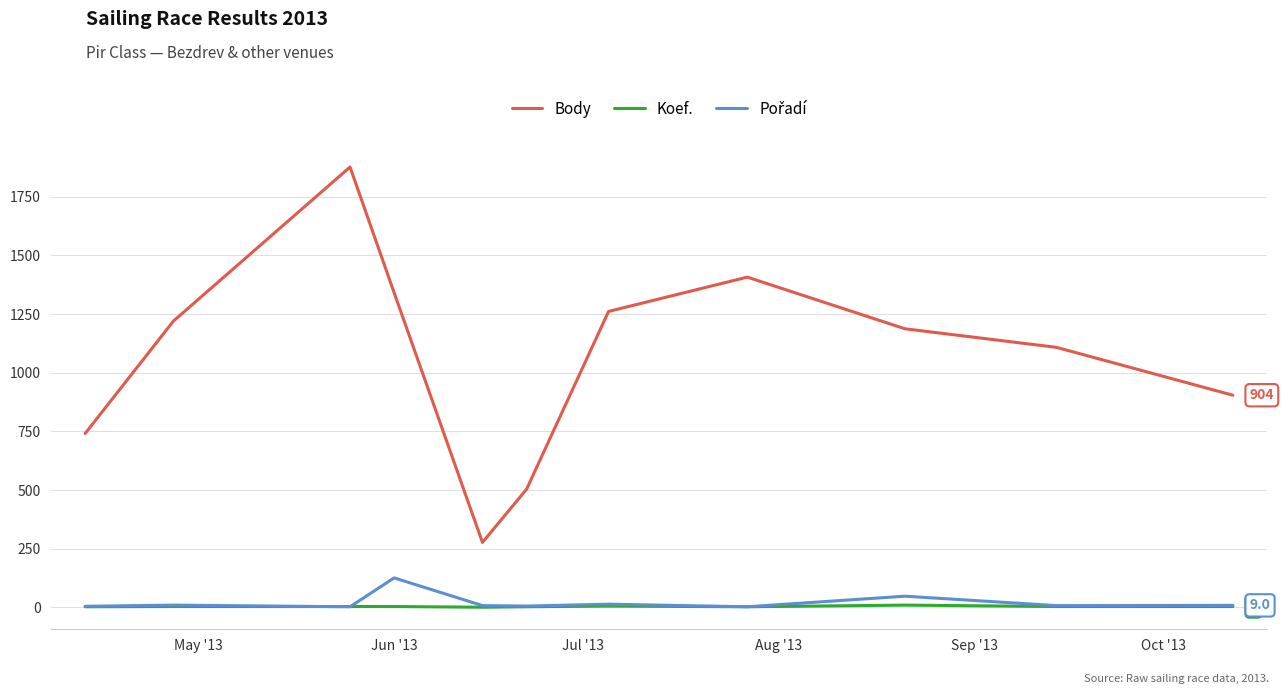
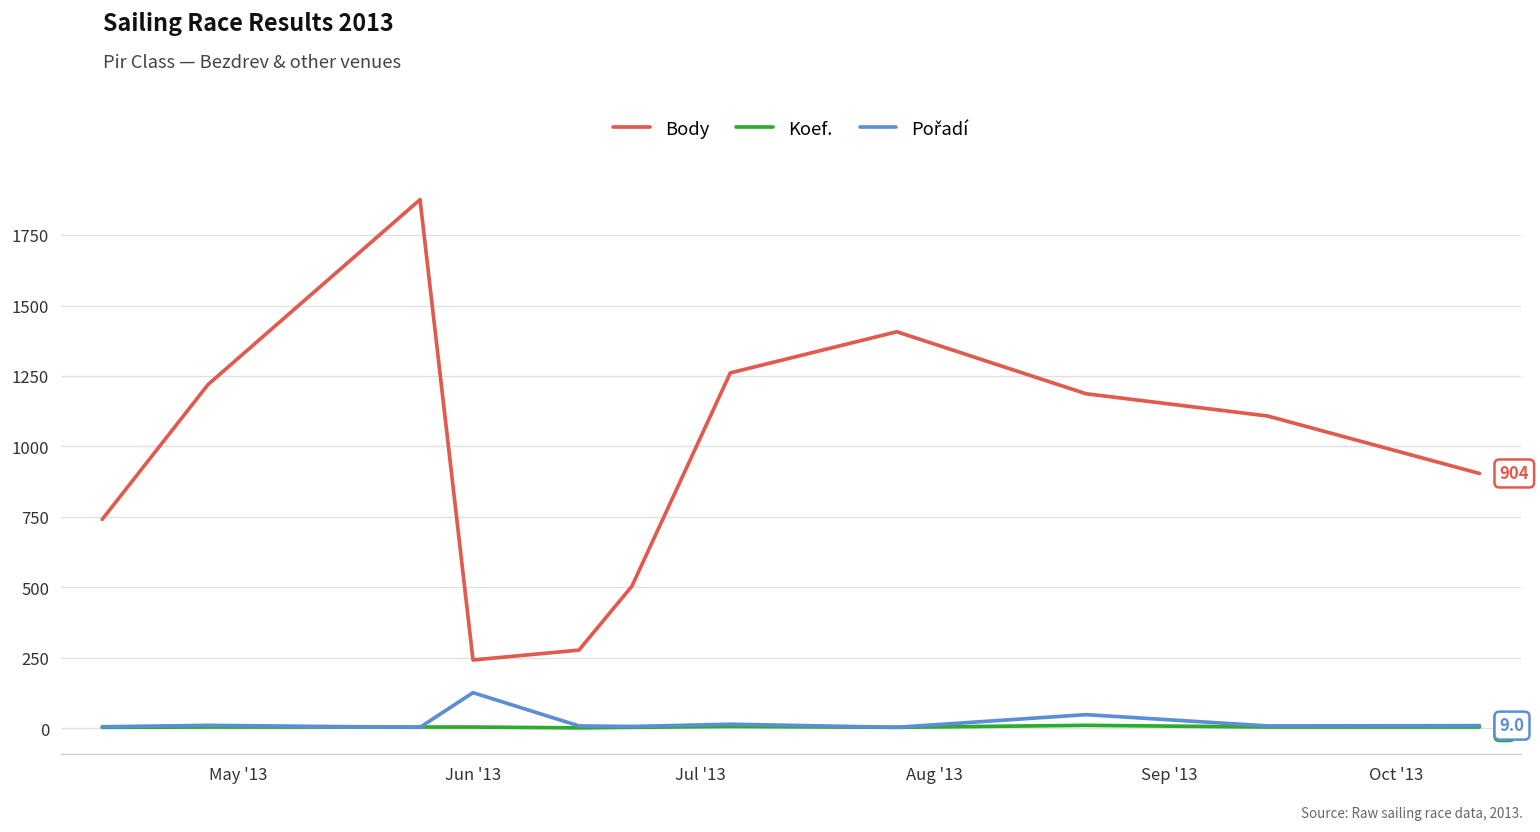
  {
    "Body": {
-     "Jun '13": 1340
+     "Jun '13": 240
    },
    "Koef.": {
      "Jun '13": 0
    },
    "Pořadí": {
      "Jun '13": 130
    }
  }
